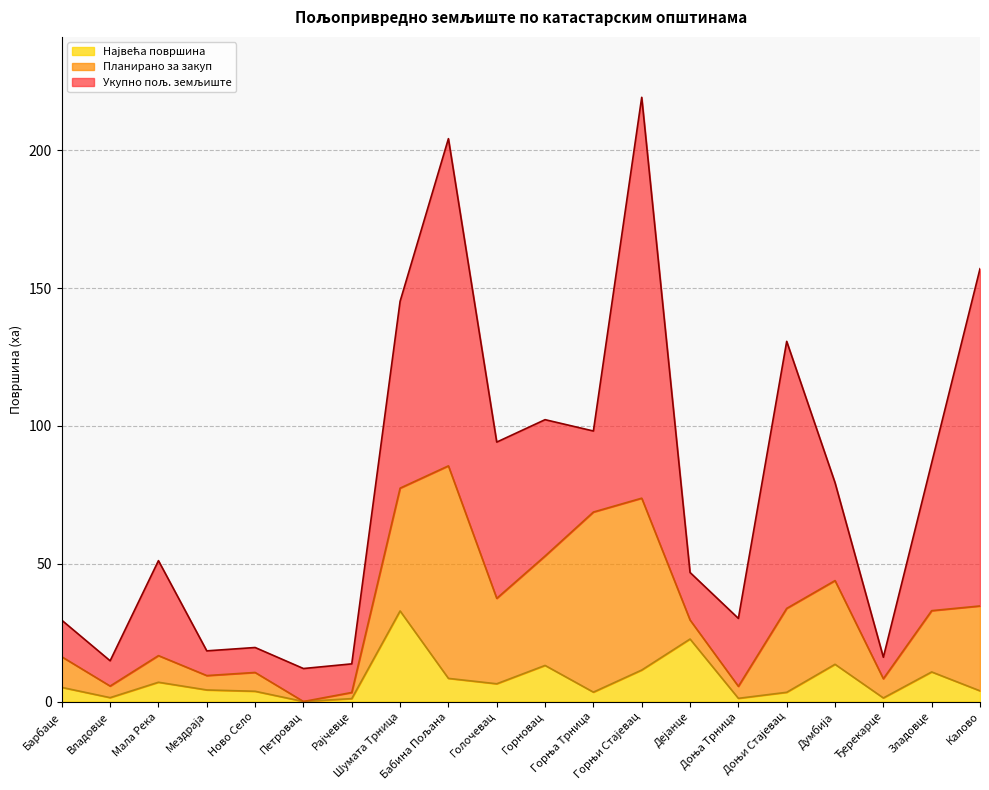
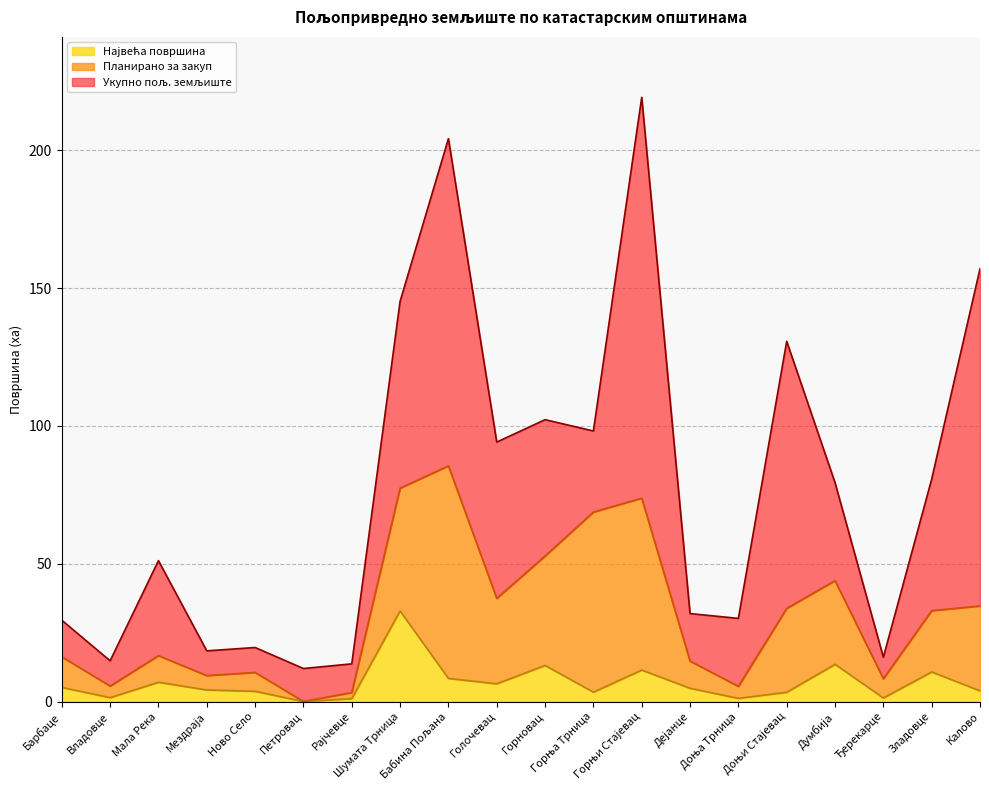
  {
    "Највећа површина": {
      "Барбаце": 5,
      "Владовце": 1,
      "Мала Река": 7,
      "Мездраја": 4,
      "Ново Село": 4,
      "Рајчевце": 1,
      "Шумата Трница": 33,
      "Бабина Пољана": 8,
      "Голочевац": 6,
      "Горновац": 13,
      "Горња Трница": 3,
      "Горњи Стајевац": 11,
-     "Дејанце": 23,
+     "Дејанце": 5,
      "Доња Трница": 1,
      "Доњи Стајевац": 3,
      "Думбија": 14,
      "Ђерекарце": 1,
      "Зладовце": 11,
      "Калово": 4
    },
    "Планирано за закуп": {
      "Барбаце": 11,
      "Владовце": 4,
      "Мала Река": 10,
      "Мездраја": 5,
      "Ново Село": 7,
      "Рајчевце": 2,
      "Шумата Трница": 45,
      "Бабина Пољана": 77,
      "Голочевац": 31,
      "Горновац": 40,
      "Горња Трница": 65,
      "Горњи Стајевац": 62,
-     "Дејанце": 7,
+     "Дејанце": 10,
      "Доња Трница": 4,
      "Доњи Стајевац": 30,
      "Думбија": 30,
      "Ђерекарце": 7,
      "Зладовце": 22,
      "Калово": 31
    },
    "Укупно пољ. земљиште": {
      "Барбаце": 13,
      "Владовце": 9,
      "Мала Река": 34,
      "Мездраја": 9,
      "Ново Село": 9,
      "Петровац": 12,
      "Рајчевце": 10,
      "Шумата Трница": 68,
      "Бабина Пољана": 119,
      "Голочевац": 57,
      "Горновац": 49,
      "Горња Трница": 29,
      "Горњи Стајевац": 145,
      "Дејанце": 17,
      "Доња Трница": 25,
      "Доњи Стајевац": 97,
      "Думбија": 36,
      "Ђерекарце": 8,
-     "Зладовце": 54,
+     "Зладовце": 48,
      "Калово": 122
    }
  }
